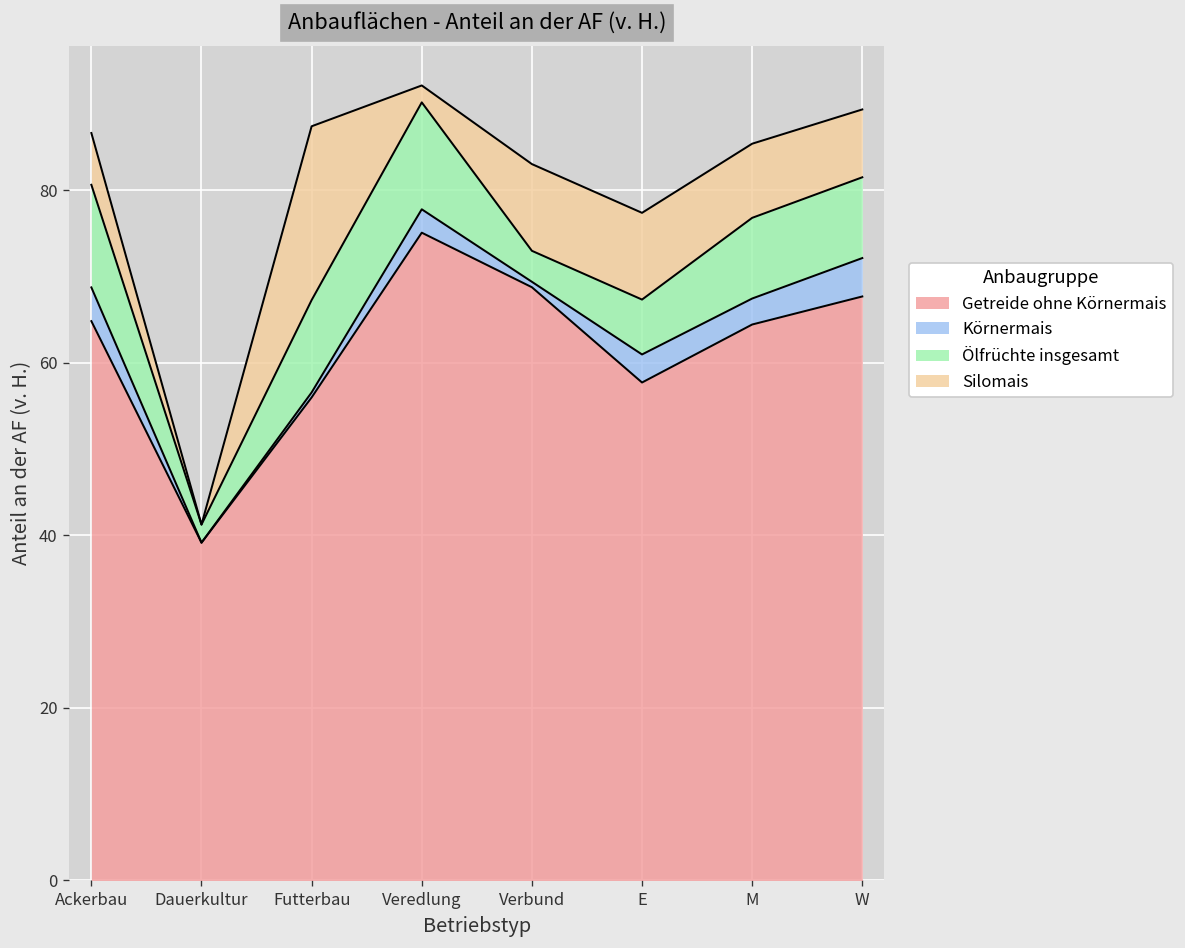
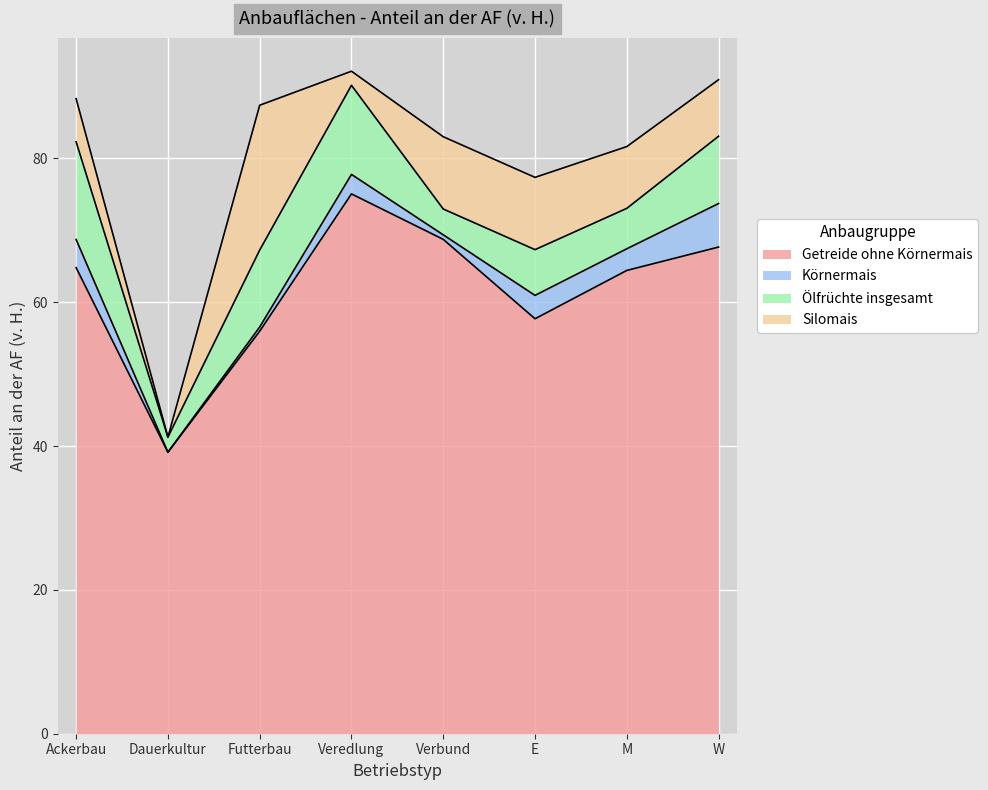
  {
    "Körnermais": {
      "Ackerbau": 4,
      "Futterbau": 1,
      "Veredlung": 3,
      "Verbund": 1,
      "E": 3,
      "M": 3,
-     "W": 4
+     "W": 6
    },
    "Ölfrüchte insgesamt": {
-     "Ackerbau": 12,
+     "Ackerbau": 14,
      "Futterbau": 11,
      "Veredlung": 12,
      "Verbund": 4,
      "E": 6,
-     "M": 9,
+     "M": 6,
      "W": 9
    }
  }
